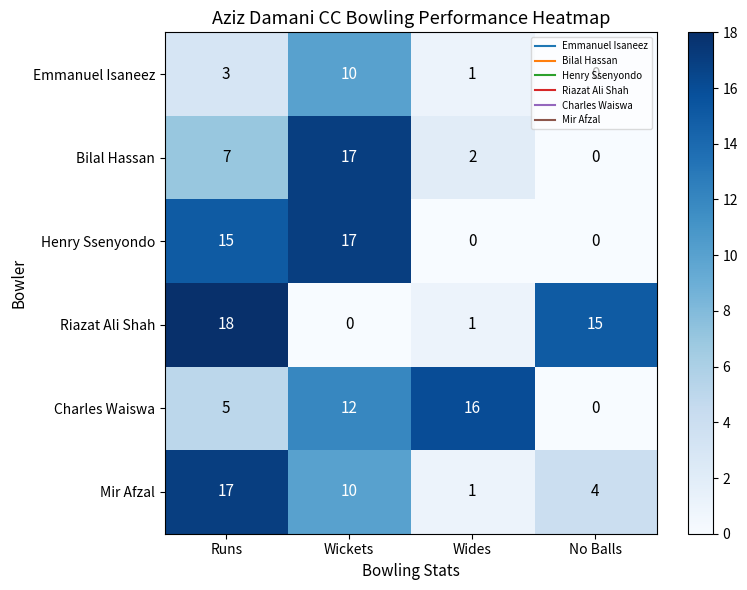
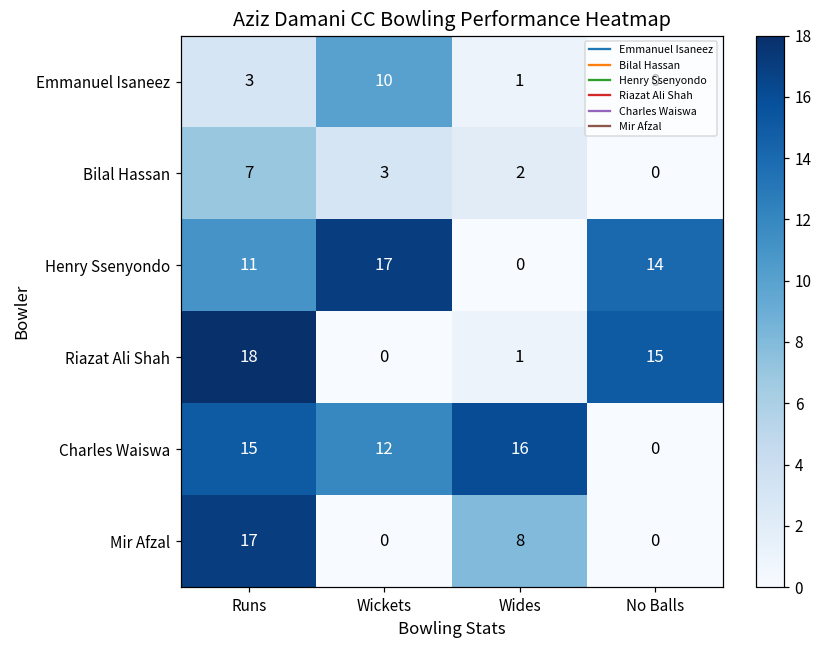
  {
    "Emmanuel Isaneez": {
      "Runs": 3,
      "Wickets": 10,
      "Wides": 1
    },
    "Bilal Hassan": {
      "Runs": 7,
-     "Wickets": 17,
+     "Wickets": 3,
      "Wides": 2,
      "No Balls": 0
    },
    "Henry Ssenyondo": {
-     "Runs": 15,
+     "Runs": 11,
      "Wickets": 17,
      "Wides": 0,
-     "No Balls": 0
+     "No Balls": 14
    },
    "Riazat Ali Shah": {
      "Runs": 18,
      "Wickets": 0,
      "Wides": 1,
      "No Balls": 15
    },
    "Charles Waiswa": {
-     "Runs": 5,
+     "Runs": 15,
      "Wickets": 12,
      "Wides": 16,
      "No Balls": 0
    },
    "Mir Afzal": {
      "Runs": 17,
-     "Wickets": 10,
-     "Wides": 1,
-     "No Balls": 4
+     "Wickets": 0,
+     "Wides": 8,
+     "No Balls": 0
    }
  }
